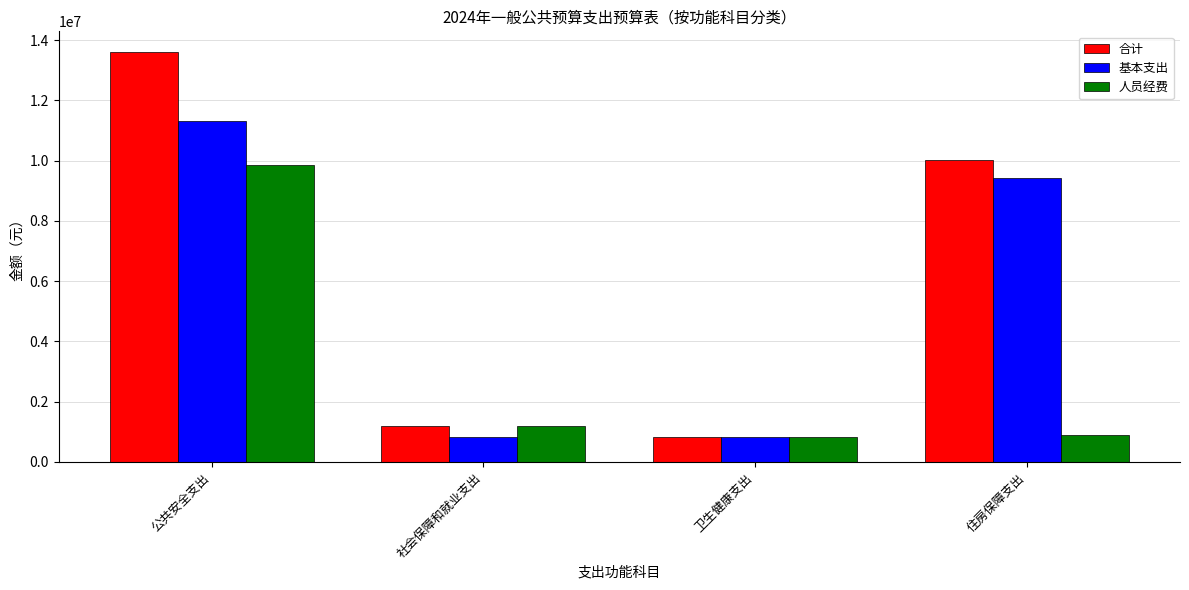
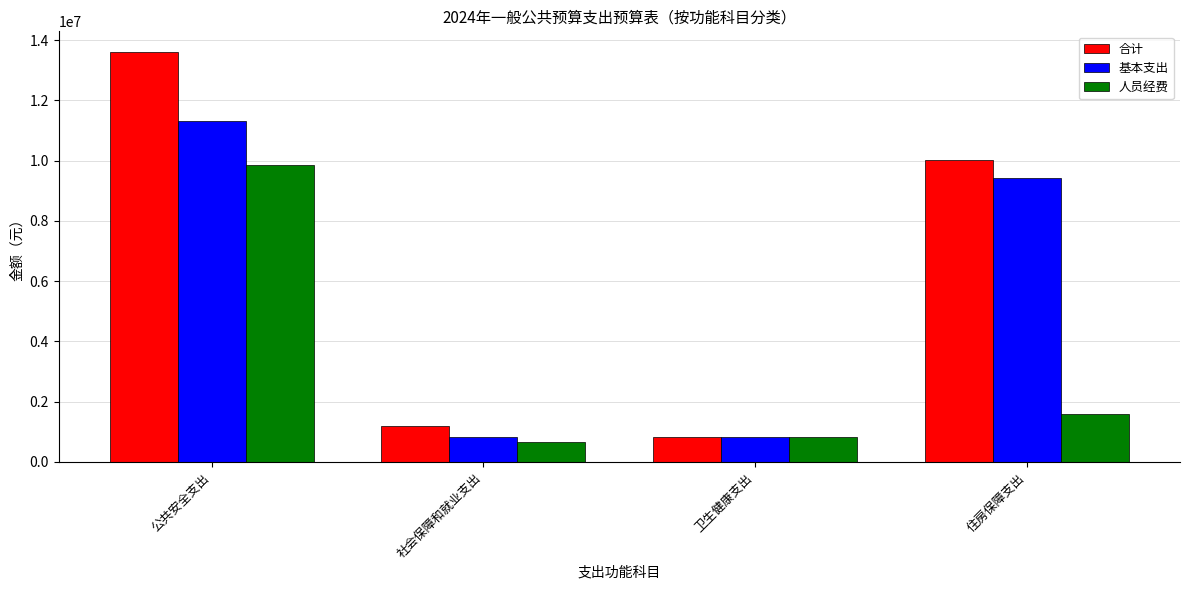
  {
    "合计": {
      "公共安全支出": 13600000,
      "社会保障和就业支出": 1200000,
      "卫生健康支出": 800000,
      "住房保障支出": 10000000
    },
    "基本支出": {
      "公共安全支出": 11300000,
      "社会保障和就业支出": 800000,
      "卫生健康支出": 800000,
      "住房保障支出": 9400000
    },
    "人员经费": {
      "公共安全支出": 9800000,
-     "社会保障和就业支出": 1200000,
+     "社会保障和就业支出": 700000,
      "卫生健康支出": 800000,
-     "住房保障支出": 900000
+     "住房保障支出": 1600000
    }
  }
